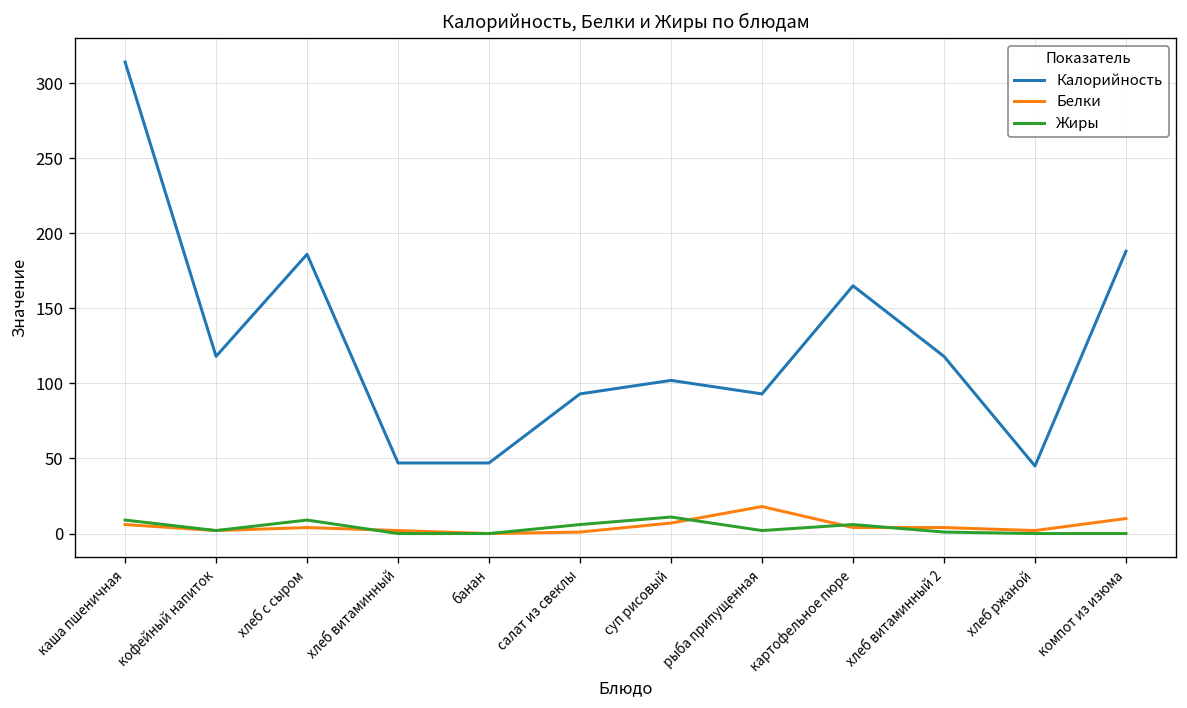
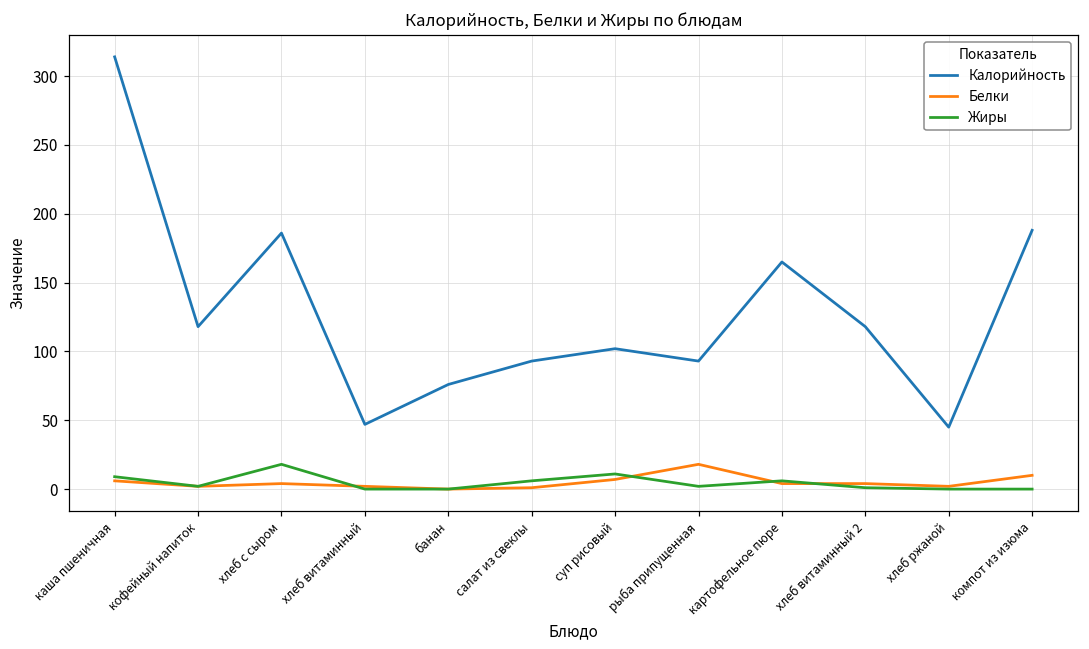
  {
    "Калорийность": {
      "каша пшеничная": 314,
      "кофейный напиток": 118,
      "хлеб с сыром": 186,
      "хлеб витаминный": 47,
-     "банан": 47,
+     "банан": 76,
      "салат из свеклы": 93,
      "суп рисовый": 102,
      "рыба припущенная": 93,
      "картофельное пюре": 165,
      "хлеб витаминный 2": 118,
      "хлеб ржаной": 45,
      "компот из изюма": 188
    },
    "Белки": {
      "каша пшеничная": 6,
      "хлеб с сыром": 4,
      "салат из свеклы": 1,
      "суп рисовый": 7,
      "рыба припущенная": 18,
      "хлеб витаминный 2": 4,
      "компот из изюма": 10
    },
    "Жиры": {
      "каша пшеничная": 9,
-     "хлеб с сыром": 9,
+     "хлеб с сыром": 18,
      "салат из свеклы": 6,
      "суп рисовый": 11,
      "рыба припущенная": 2,
      "хлеб витаминный 2": 1,
      "компот из изюма": 0
    }
  }
